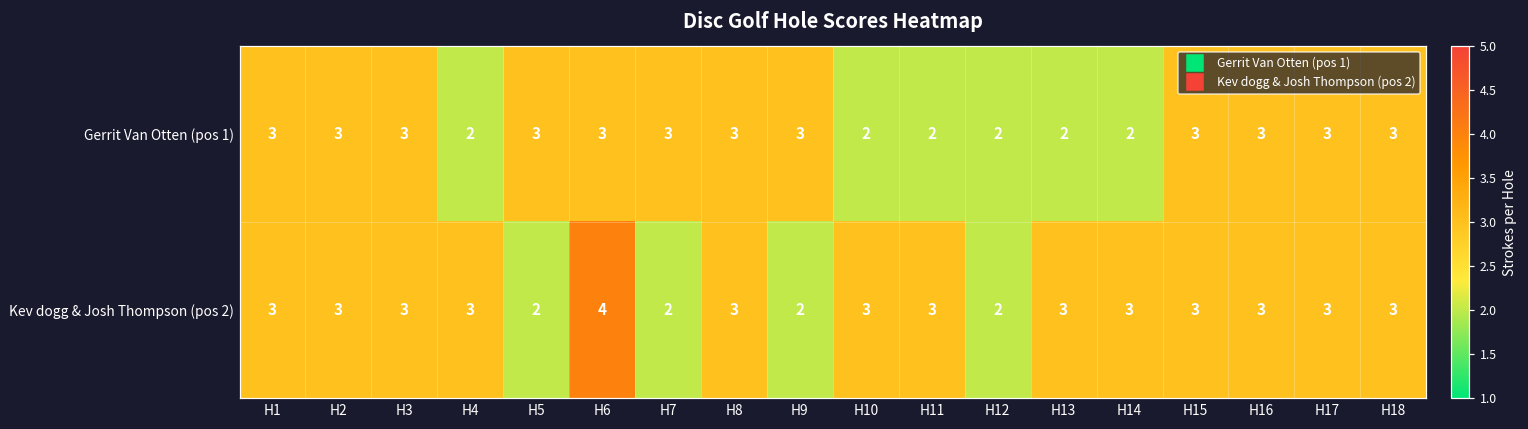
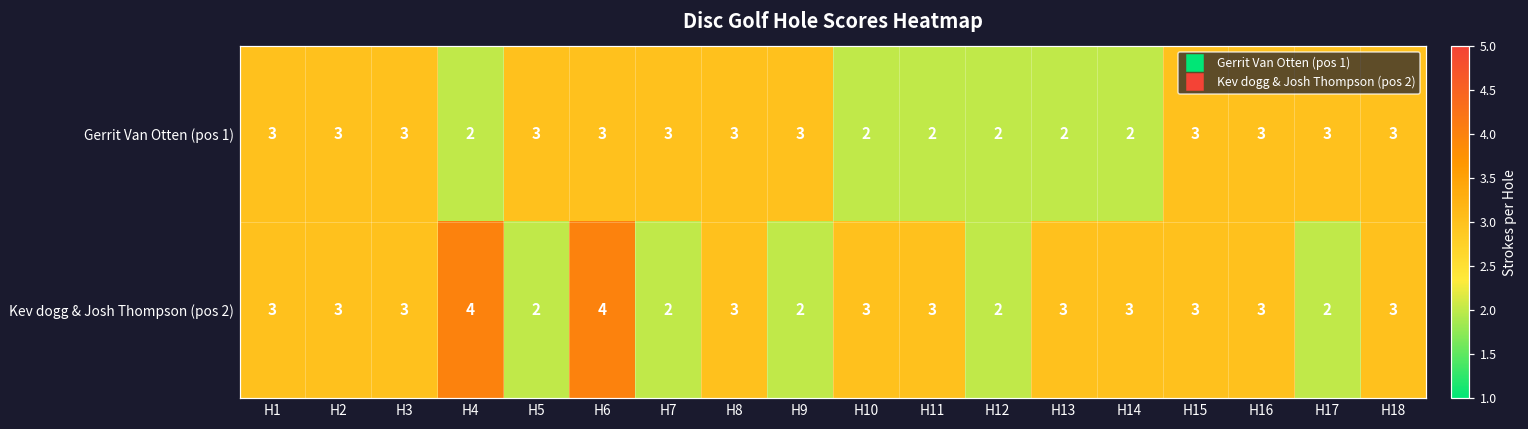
  {
    "Gerrit Van Otten (pos 1)": {
      "H1": 3,
      "H2": 3,
      "H3": 3,
      "H4": 2,
      "H5": 3,
      "H6": 3,
      "H7": 3,
      "H8": 3,
      "H9": 3,
      "H10": 2,
      "H11": 2,
      "H12": 2,
      "H13": 2,
      "H14": 2,
      "H15": 3,
      "H16": 3,
      "H17": 3,
      "H18": 3
    },
    "Kev dogg & Josh Thompson (pos 2)": {
      "H1": 3,
      "H2": 3,
      "H3": 3,
-     "H4": 3,
+     "H4": 4,
      "H5": 2,
      "H6": 4,
      "H7": 2,
      "H8": 3,
      "H9": 2,
      "H10": 3,
      "H11": 3,
      "H12": 2,
      "H13": 3,
      "H14": 3,
      "H15": 3,
      "H16": 3,
-     "H17": 3,
+     "H17": 2,
      "H18": 3
    }
  }
